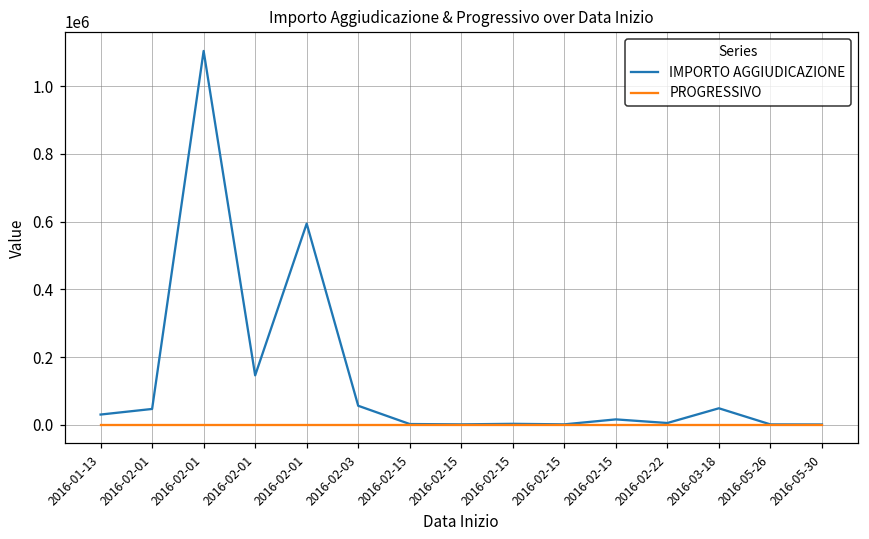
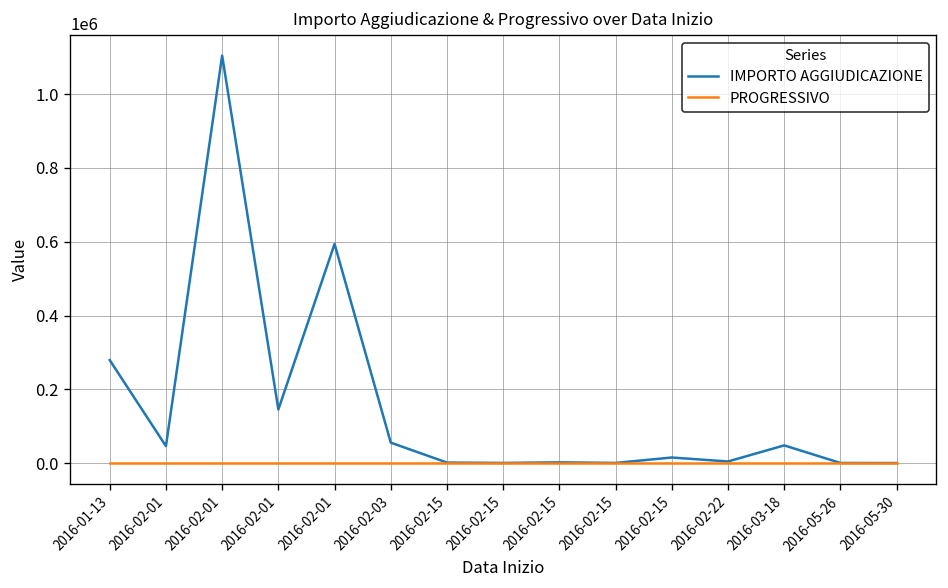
  {
    "IMPORTO AGGIUDICAZIONE": {
-     "2016-01-13": 30000,
+     "2016-01-13": 280000,
      "2016-02-03": 60000,
      "2016-03-18": 50000
    },
    "PROGRESSIVO": {
      "2016-01-13": 0,
      "2016-02-03": 0,
      "2016-03-18": 0
    }
  }
